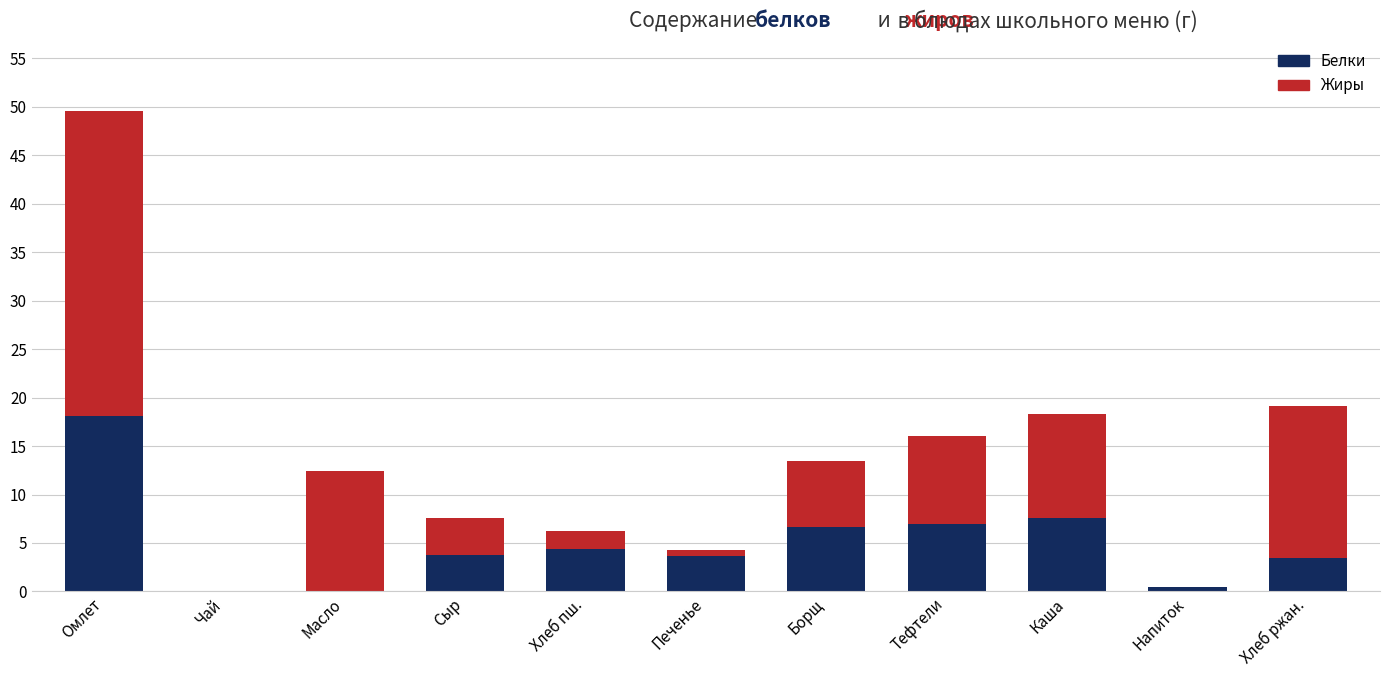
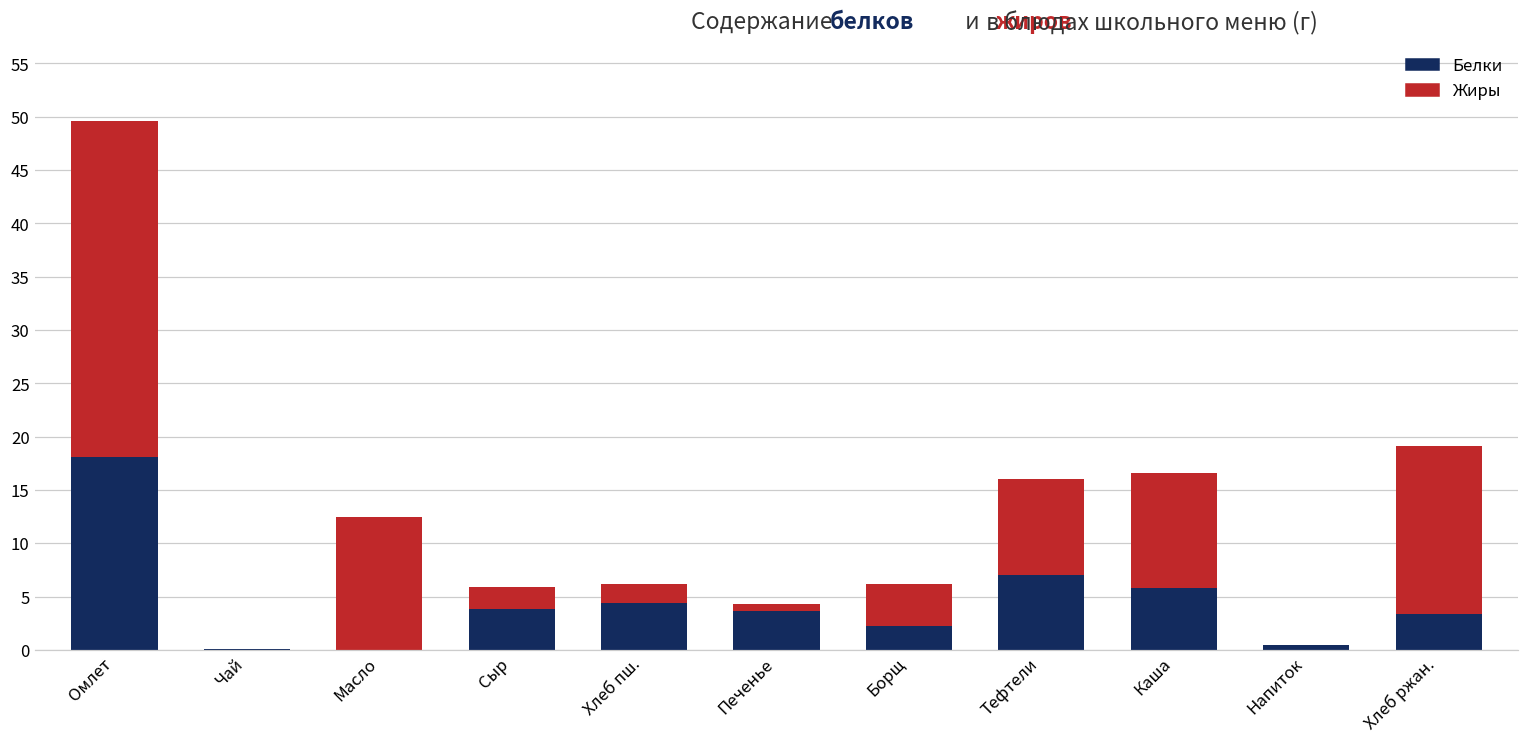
  {
    "Белки": {
      "Омлет": 18,
      "Сыр": 4,
      "Хлеб пш.": 4,
      "Печенье": 4,
-     "Борщ": 7,
+     "Борщ": 2,
      "Тефтели": 7,
-     "Каша": 8,
+     "Каша": 6,
      "Напиток": 1,
      "Хлеб ржан.": 3
    },
    "Жиры": {
      "Омлет": 31,
      "Масло": 12,
-     "Сыр": 4,
+     "Сыр": 2,
      "Хлеб пш.": 2,
      "Печенье": 1,
-     "Борщ": 7,
+     "Борщ": 4,
      "Тефтели": 9,
      "Каша": 11,
      "Напиток": 0,
      "Хлеб ржан.": 16
    }
  }
